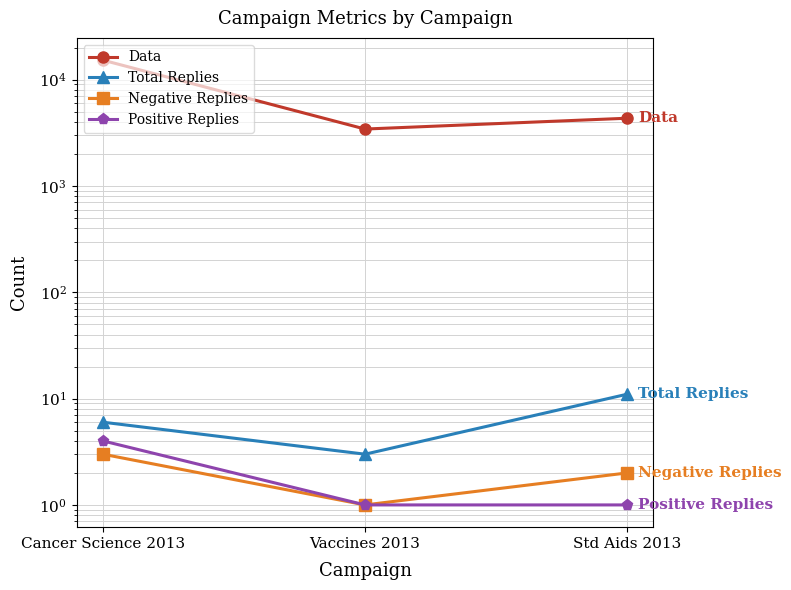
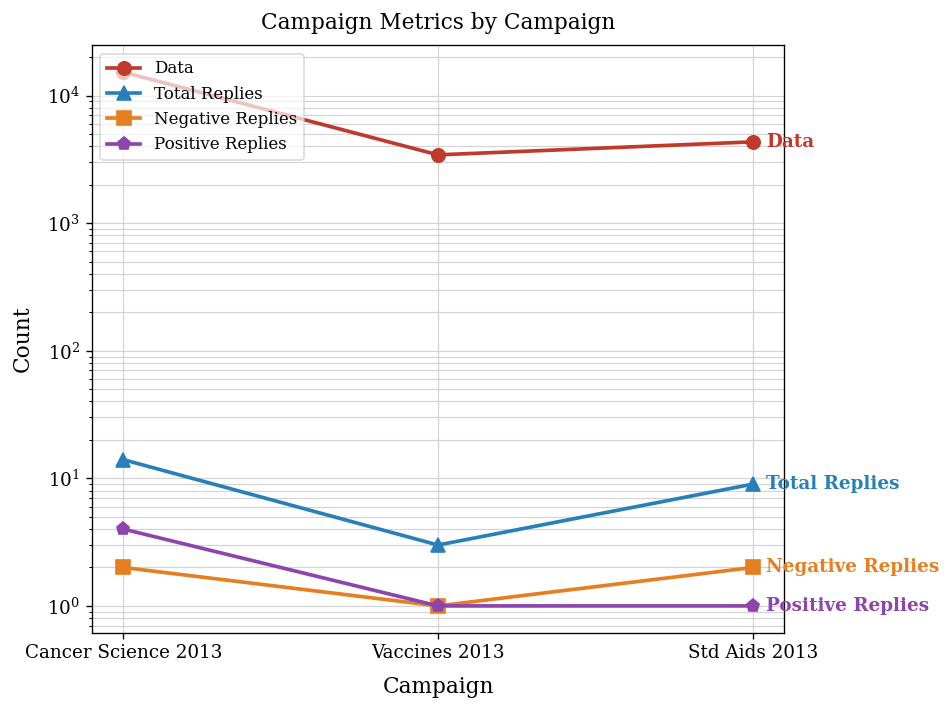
  {
    "Data": {
      "Vaccines 2013": 3400,
      "Std Aids 2013": 4300
    },
    "Total Replies": {
-     "Cancer Science 2013": 6,
+     "Cancer Science 2013": 14,
      "Vaccines 2013": 3,
-     "Std Aids 2013": 11
+     "Std Aids 2013": 9
    },
    "Negative Replies": {
-     "Cancer Science 2013": 3,
+     "Cancer Science 2013": 2,
      "Std Aids 2013": 2
    },
    "Positive Replies": {
      "Cancer Science 2013": 4,
      "Std Aids 2013": 1
    }
  }
